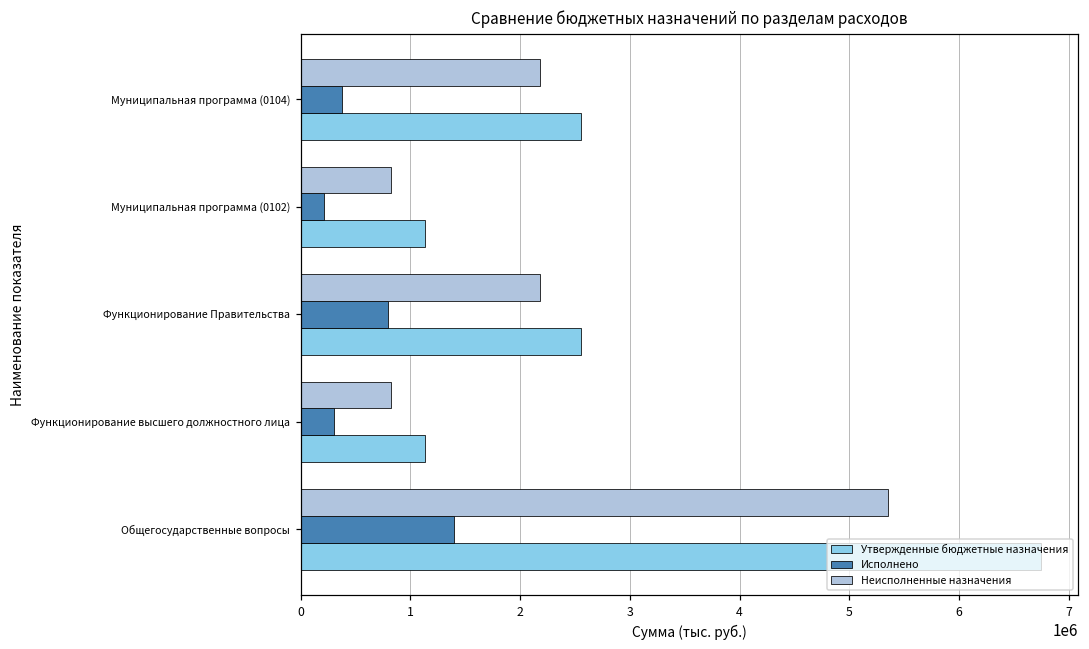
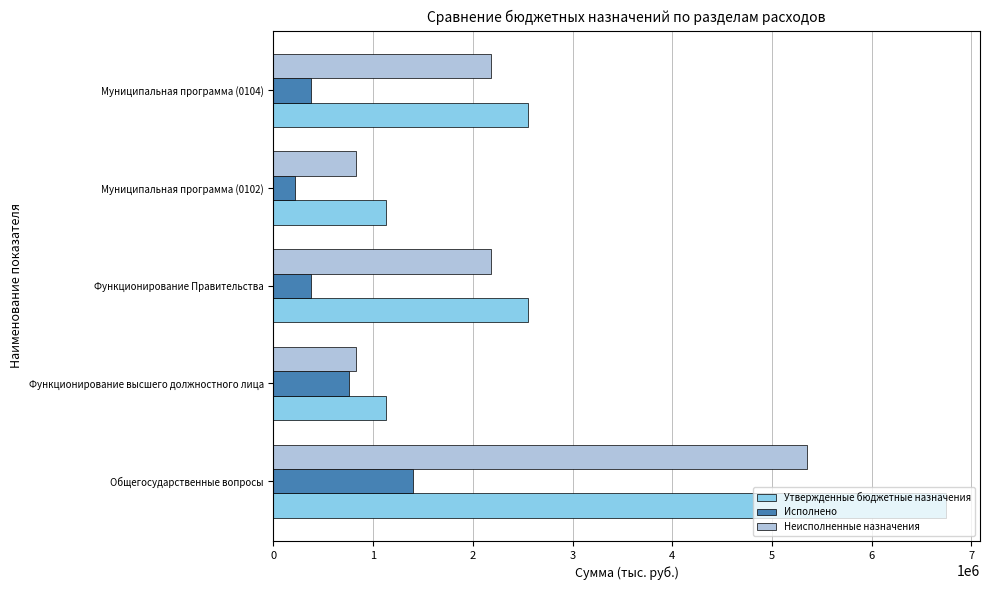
  {
    "Исполнено": {
      "Муниципальная программа (0104)": 400000,
      "Муниципальная программа (0102)": 200000,
-     "Функционирование Правительства": 800000,
-     "Функционирование высшего должностного лица": 300000,
+     "Функционирование Правительства": 400000,
+     "Функционирование высшего должностного лица": 800000,
      "Общегосударственные вопросы": 1400000
    }
  }
